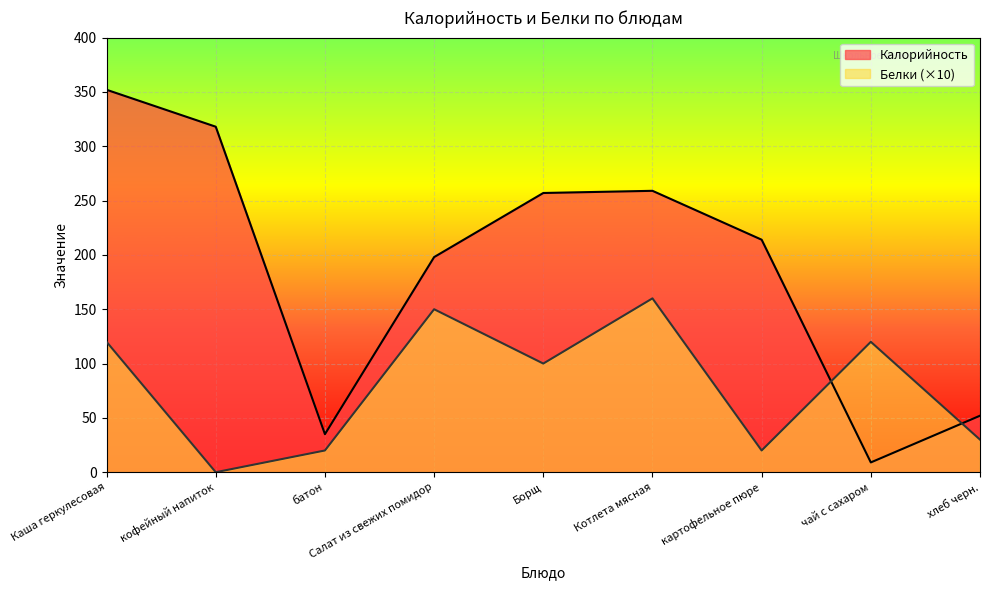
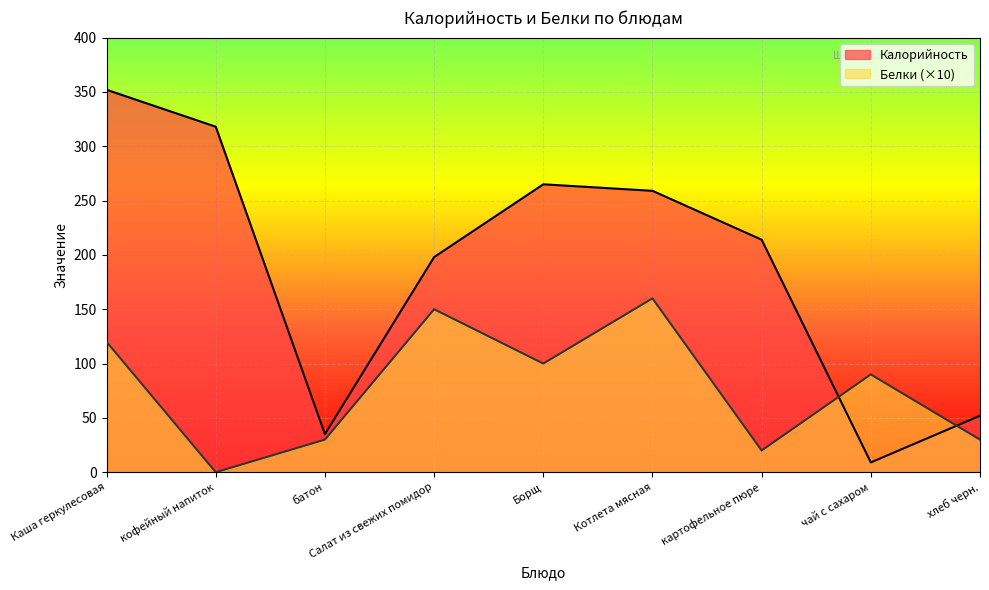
  {
    "Калорийность": {
      "Каша геркулесовая": 352,
      "кофейный напиток": 318,
      "батон": 35,
      "Салат из свежих помидор": 198,
-     "Борщ": 257,
+     "Борщ": 265,
      "Котлета мясная": 259,
      "картофельное пюре": 214,
      "чай с сахаром": 9,
      "хлеб черн.": 52
    },
    "Белки (×10)": {
      "Каша геркулесовая": 120,
      "кофейный напиток": 0,
-     "батон": 20,
+     "батон": 30,
      "Салат из свежих помидор": 150,
      "Борщ": 100,
      "Котлета мясная": 160,
      "картофельное пюре": 20,
-     "чай с сахаром": 120,
+     "чай с сахаром": 90,
      "хлеб черн.": 30
    }
  }
